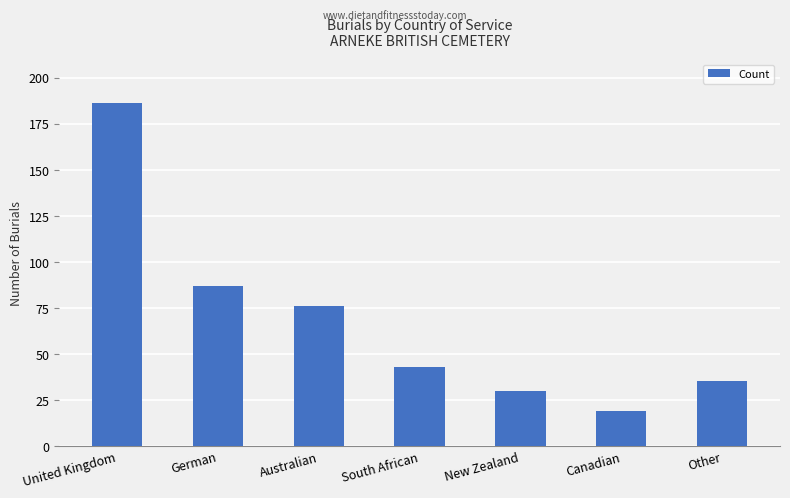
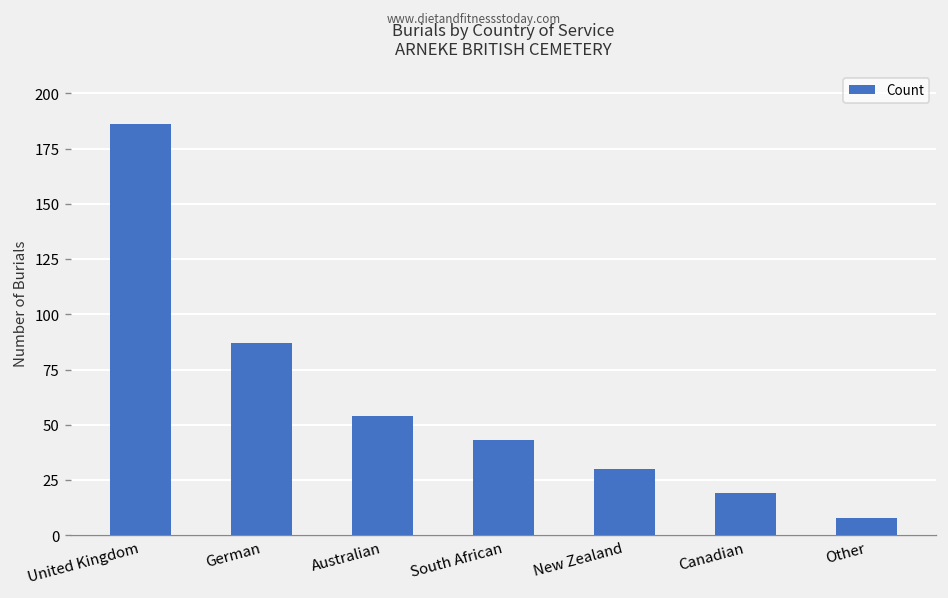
  {
    "United Kingdom": 186,
    "German": 87,
-   "Australian": 76,
+   "Australian": 54,
    "South African": 43,
    "New Zealand": 30,
    "Canadian": 19,
-   "Other": 35
+   "Other": 8
  }
